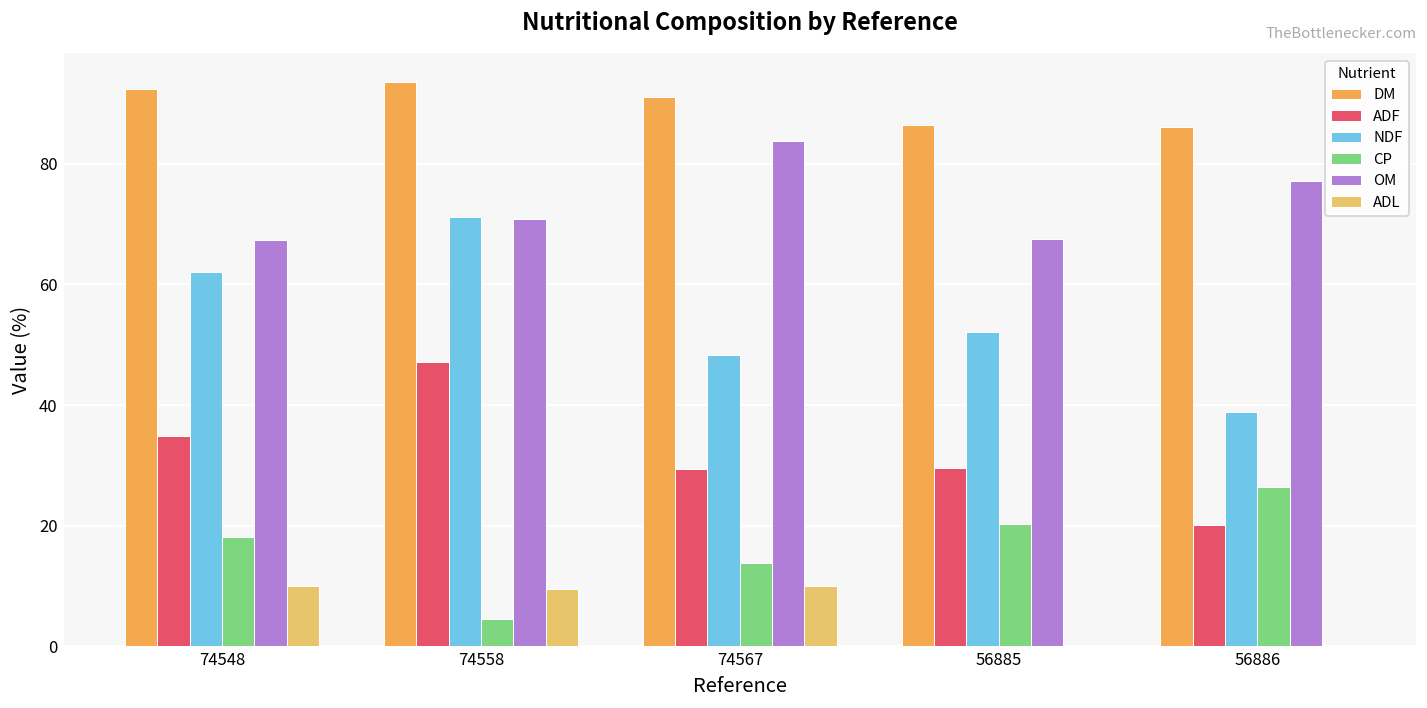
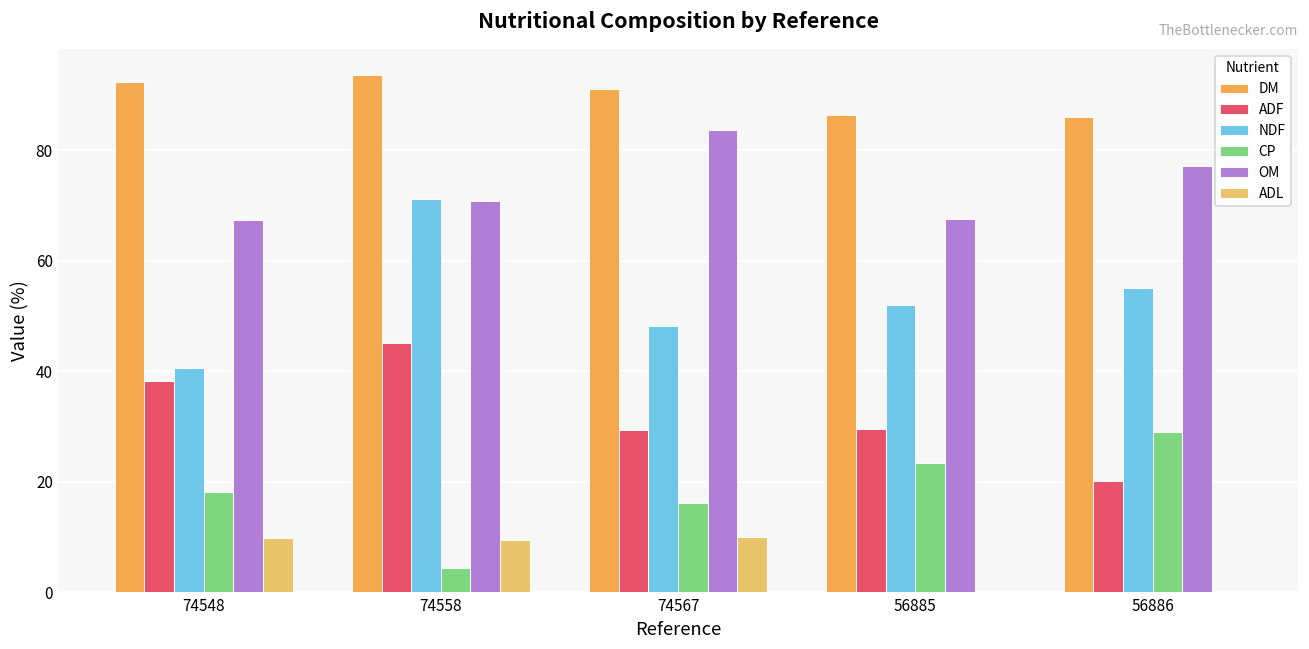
  {
    "ADF": {
-     "74548": 35,
-     "74558": 47,
+     "74548": 38,
+     "74558": 45,
      "74567": 29,
      "56885": 30,
      "56886": 20
    },
    "NDF": {
-     "74548": 62,
+     "74548": 41,
      "74558": 71,
      "74567": 48,
      "56885": 52,
-     "56886": 39
+     "56886": 55
    },
    "CP": {
      "74548": 18,
      "74558": 4,
-     "74567": 14,
-     "56885": 20,
-     "56886": 26
+     "74567": 16,
+     "56885": 23,
+     "56886": 29
    },
    "OM": {
      "74548": 67,
      "74558": 71,
      "74567": 84,
      "56885": 67,
      "56886": 77
    }
  }
